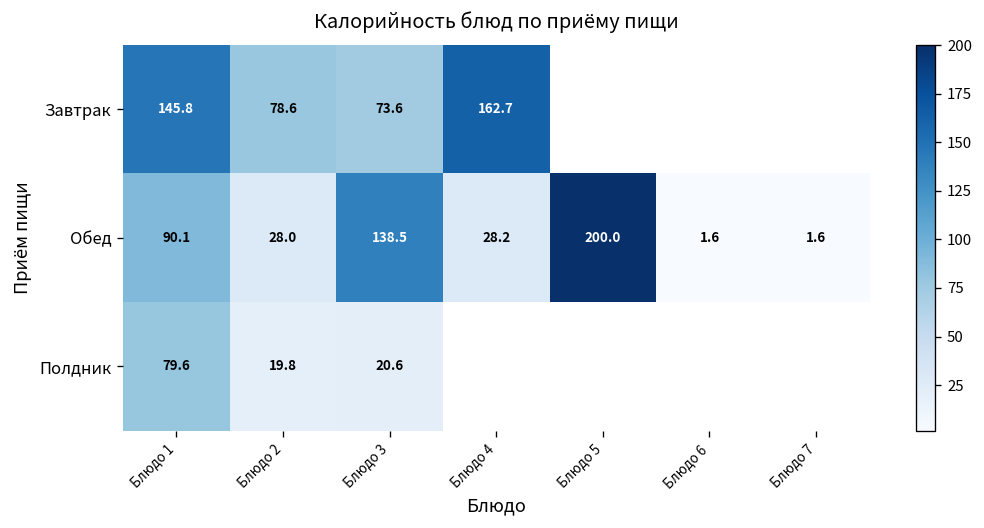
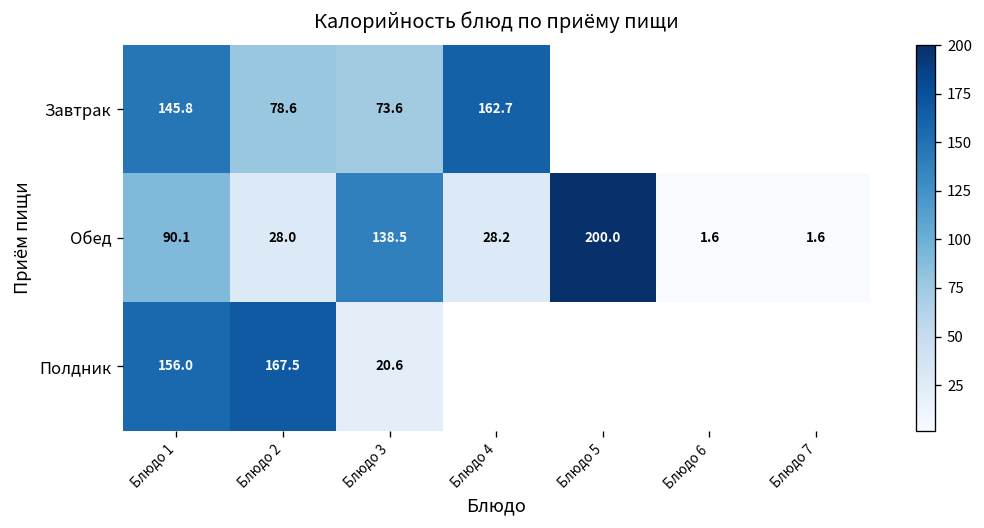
  {
    "Завтрак": {
      "Блюдо 1": 145.8,
      "Блюдо 2": 78.6,
      "Блюдо 3": 73.6,
      "Блюдо 4": 162.7
    },
    "Обед": {
      "Блюдо 1": 90.1,
      "Блюдо 2": 28.0,
      "Блюдо 3": 138.5,
      "Блюдо 4": 28.2,
      "Блюдо 5": 200.0,
      "Блюдо 6": 1.6,
      "Блюдо 7": 1.6
    },
    "Полдник": {
-     "Блюдо 1": 79.6,
-     "Блюдо 2": 19.8,
+     "Блюдо 1": 156.0,
+     "Блюдо 2": 167.5,
      "Блюдо 3": 20.6
    }
  }
